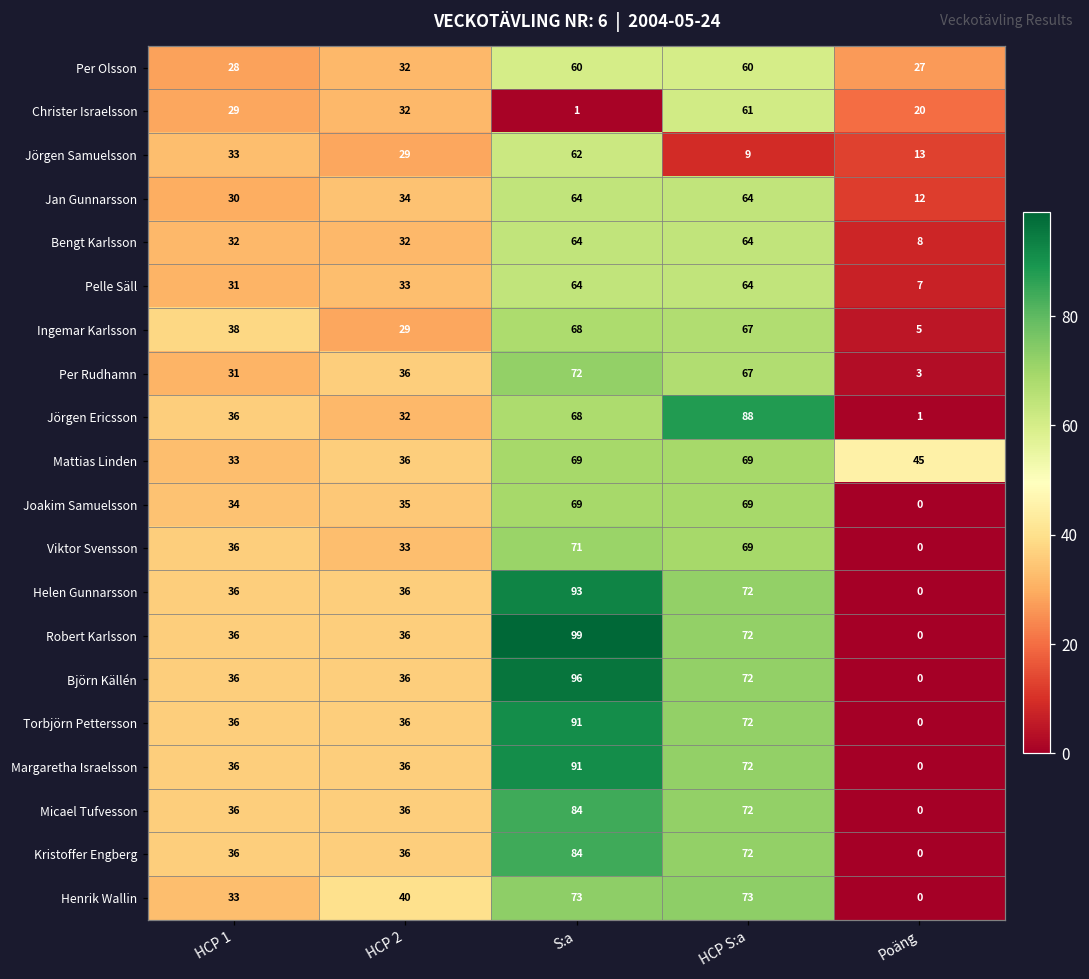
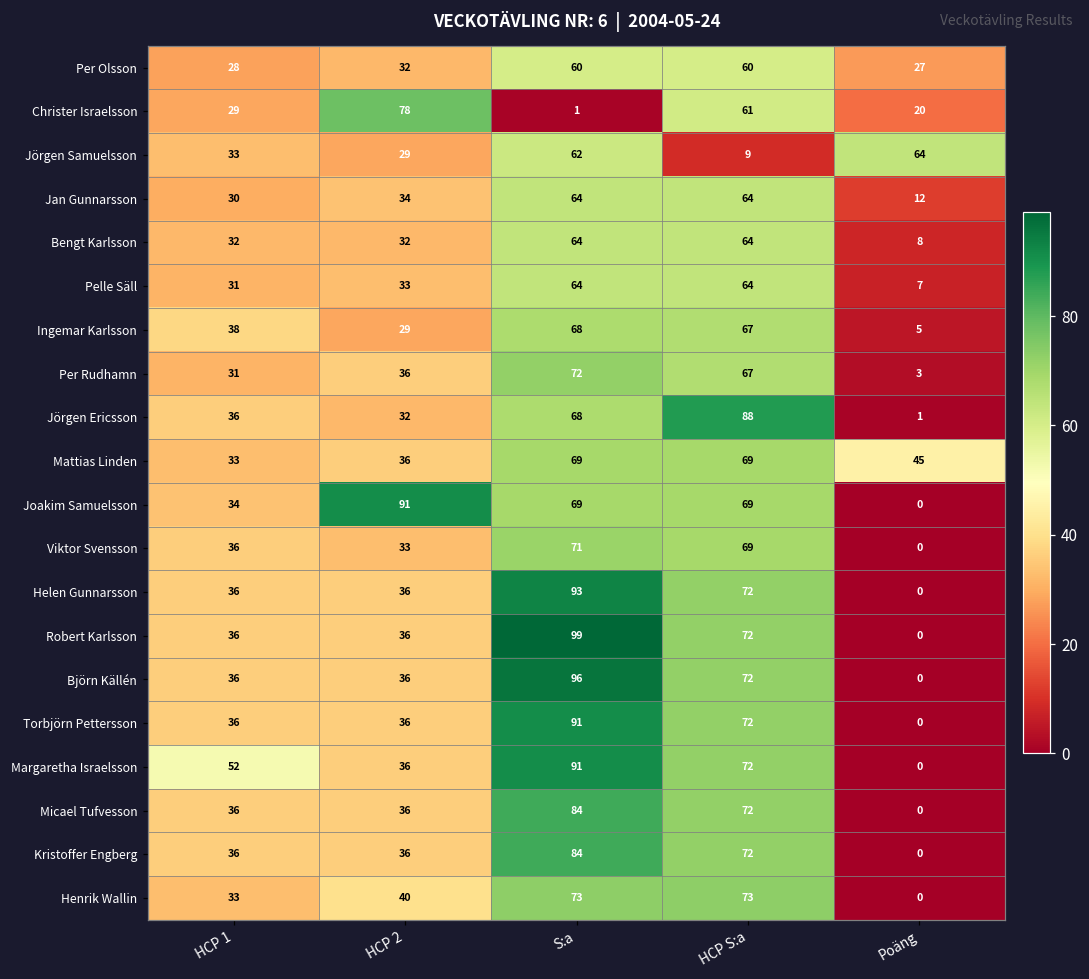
  {
    "Per Olsson": {
      "HCP 1": 28,
      "HCP 2": 32,
      "S:a": 60,
      "HCP S:a": 60,
      "Poäng": 27
    },
    "Christer Israelsson": {
      "HCP 1": 29,
-     "HCP 2": 32,
+     "HCP 2": 78,
      "S:a": 1,
      "HCP S:a": 61,
      "Poäng": 20
    },
    "Jörgen Samuelsson": {
      "HCP 1": 33,
      "HCP 2": 29,
      "S:a": 62,
      "HCP S:a": 9,
-     "Poäng": 13
+     "Poäng": 64
    },
    "Jan Gunnarsson": {
      "HCP 1": 30,
      "HCP 2": 34,
      "S:a": 64,
      "HCP S:a": 64,
      "Poäng": 12
    },
    "Bengt Karlsson": {
      "HCP 1": 32,
      "HCP 2": 32,
      "S:a": 64,
      "HCP S:a": 64,
      "Poäng": 8
    },
    "Pelle Säll": {
      "HCP 1": 31,
      "HCP 2": 33,
      "S:a": 64,
      "HCP S:a": 64,
      "Poäng": 7
    },
    "Ingemar Karlsson": {
      "HCP 1": 38,
      "HCP 2": 29,
      "S:a": 68,
      "HCP S:a": 67,
      "Poäng": 5
    },
    "Per Rudhamn": {
      "HCP 1": 31,
      "HCP 2": 36,
      "S:a": 72,
      "HCP S:a": 67,
      "Poäng": 3
    },
    "Jörgen Ericsson": {
      "HCP 1": 36,
      "HCP 2": 32,
      "S:a": 68,
      "HCP S:a": 88,
      "Poäng": 1
    },
    "Mattias Linden": {
      "HCP 1": 33,
      "HCP 2": 36,
      "S:a": 69,
      "HCP S:a": 69,
      "Poäng": 45
    },
    "Joakim Samuelsson": {
      "HCP 1": 34,
-     "HCP 2": 35,
+     "HCP 2": 91,
      "S:a": 69,
      "HCP S:a": 69,
      "Poäng": 0
    },
    "Viktor Svensson": {
      "HCP 1": 36,
      "HCP 2": 33,
      "S:a": 71,
      "HCP S:a": 69,
      "Poäng": 0
    },
    "Helen Gunnarsson": {
      "HCP 1": 36,
      "HCP 2": 36,
      "S:a": 93,
      "HCP S:a": 72,
      "Poäng": 0
    },
    "Robert Karlsson": {
      "HCP 1": 36,
      "HCP 2": 36,
      "S:a": 99,
      "HCP S:a": 72,
      "Poäng": 0
    },
    "Björn Källén": {
      "HCP 1": 36,
      "HCP 2": 36,
      "S:a": 96,
      "HCP S:a": 72,
      "Poäng": 0
    },
    "Torbjörn Pettersson": {
      "HCP 1": 36,
      "HCP 2": 36,
      "S:a": 91,
      "HCP S:a": 72,
      "Poäng": 0
    },
    "Margaretha Israelsson": {
-     "HCP 1": 36,
+     "HCP 1": 52,
      "HCP 2": 36,
      "S:a": 91,
      "HCP S:a": 72,
      "Poäng": 0
    },
    "Micael Tufvesson": {
      "HCP 1": 36,
      "HCP 2": 36,
      "S:a": 84,
      "HCP S:a": 72,
      "Poäng": 0
    },
    "Kristoffer Engberg": {
      "HCP 1": 36,
      "HCP 2": 36,
      "S:a": 84,
      "HCP S:a": 72,
      "Poäng": 0
    },
    "Henrik Wallin": {
      "HCP 1": 33,
      "HCP 2": 40,
      "S:a": 73,
      "HCP S:a": 73,
      "Poäng": 0
    }
  }
